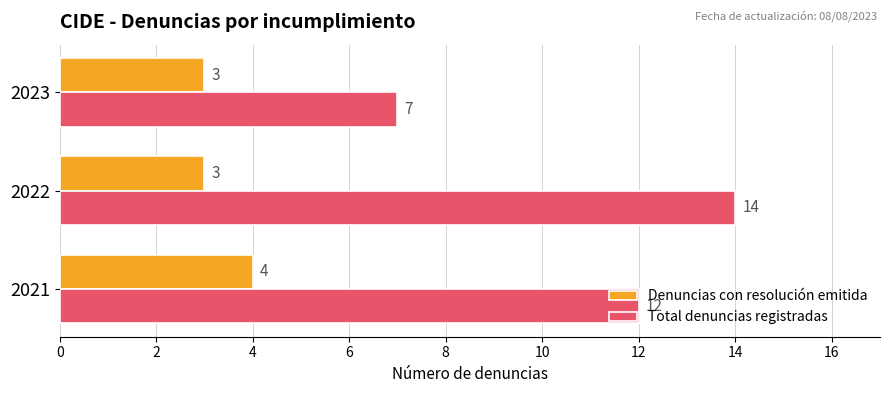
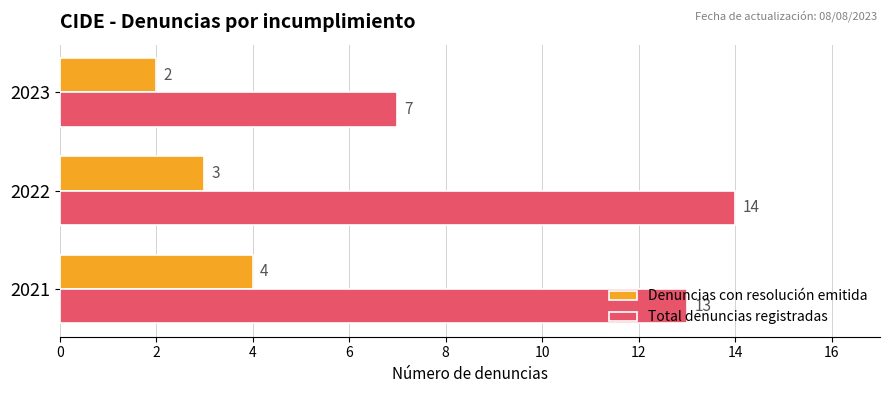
  {
    "Denuncias con resolución emitida": {
-     "2023": 3,
+     "2023": 2,
      "2022": 3,
      "2021": 4
    },
    "Total denuncias registradas": {
      "2023": 7,
      "2022": 14,
-     "2021": 12
+     "2021": 13
    }
  }
